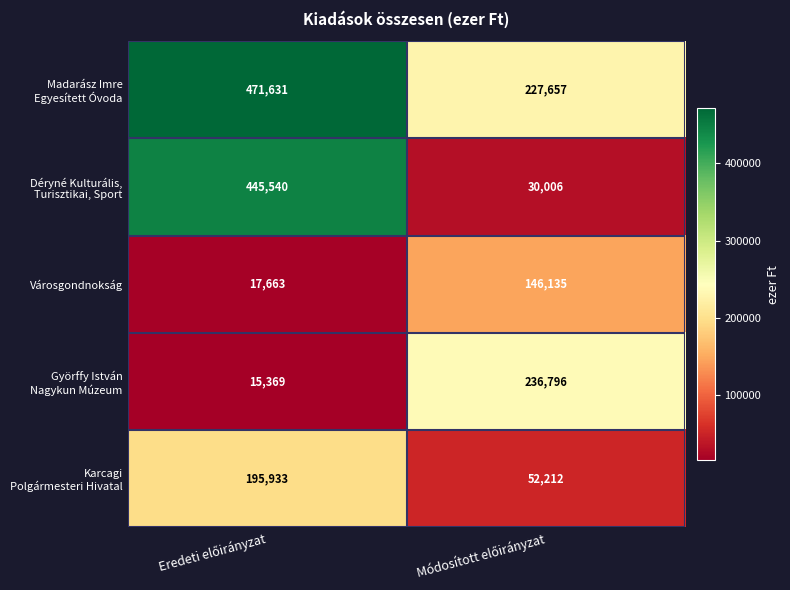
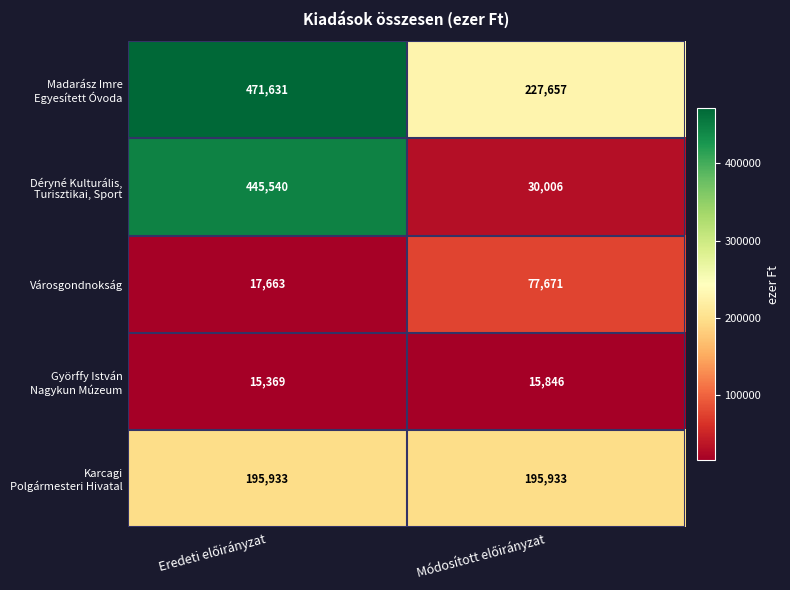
  {
    "Madarász Imre Egyesített Óvoda": {
      "Eredeti előirányzat": "471,631",
      "Módosított előirányzat": "227,657"
    },
    "Déryné Kulturális, Turisztikai, Sport": {
      "Eredeti előirányzat": "445,540",
      "Módosított előirányzat": "30,006"
    },
    "Városgondnokság": {
      "Eredeti előirányzat": "17,663",
-     "Módosított előirányzat": "146,135"
+     "Módosított előirányzat": "77,671"
    },
    "Györffy István Nagykun Múzeum": {
      "Eredeti előirányzat": "15,369",
-     "Módosított előirányzat": "236,796"
+     "Módosított előirányzat": "15,846"
    },
    "Karcagi Polgármesteri Hivatal": {
      "Eredeti előirányzat": "195,933",
-     "Módosított előirányzat": "52,212"
+     "Módosított előirányzat": "195,933"
    }
  }
